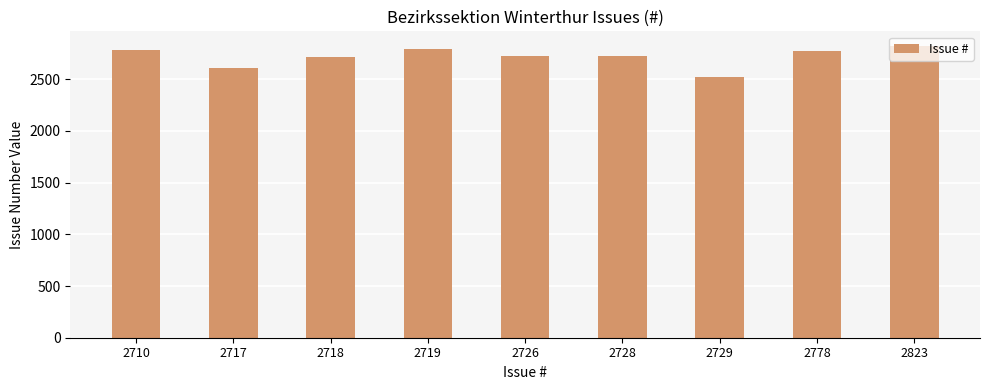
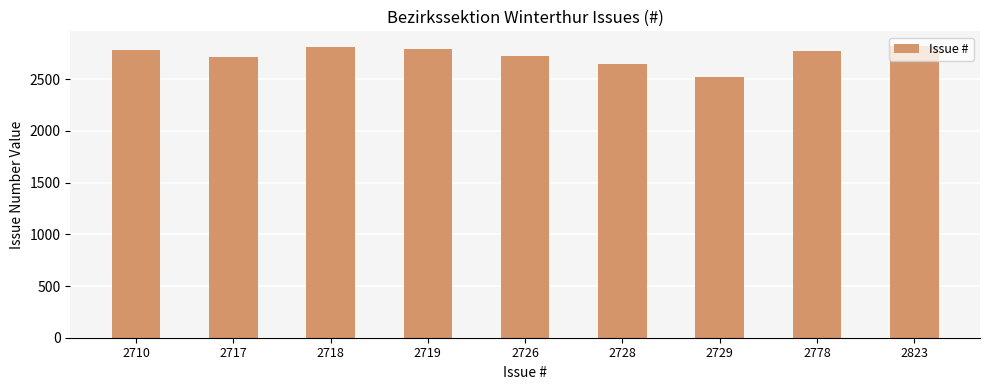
  {
    "2710": 2790,
-   "2717": 2610,
-   "2718": 2720,
+   "2717": 2720,
+   "2718": 2810,
    "2719": 2800,
    "2726": 2730,
-   "2728": 2730,
+   "2728": 2650,
    "2729": 2530,
    "2778": 2780
  }
